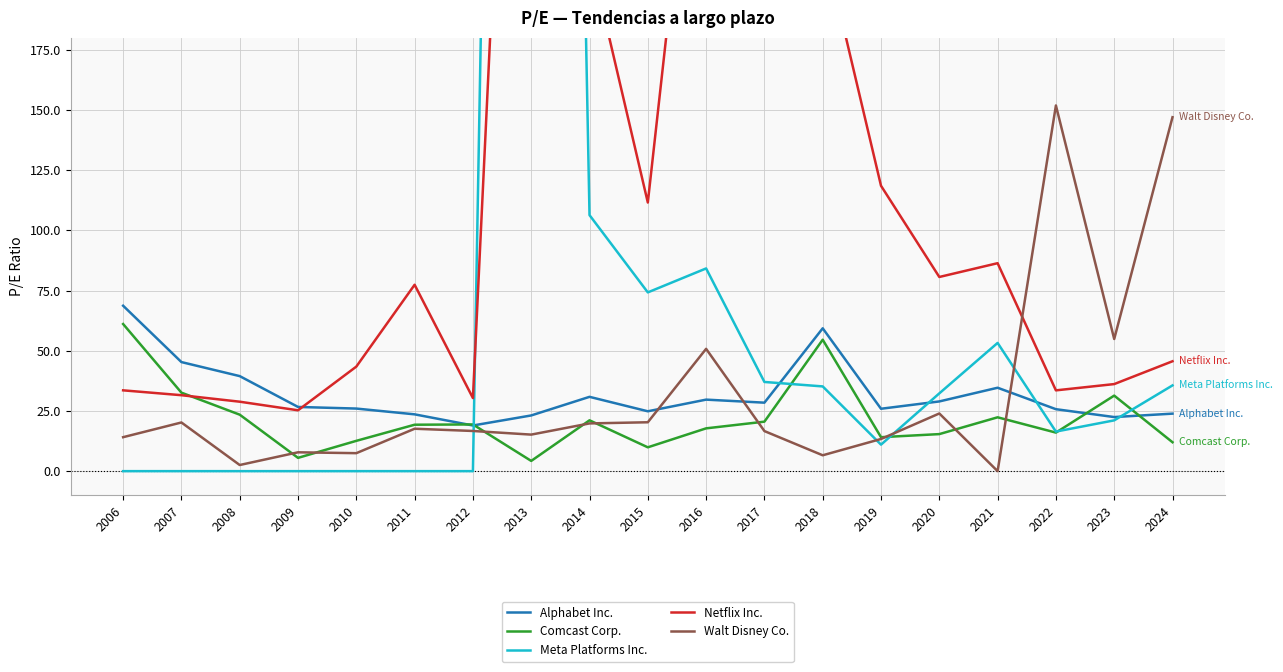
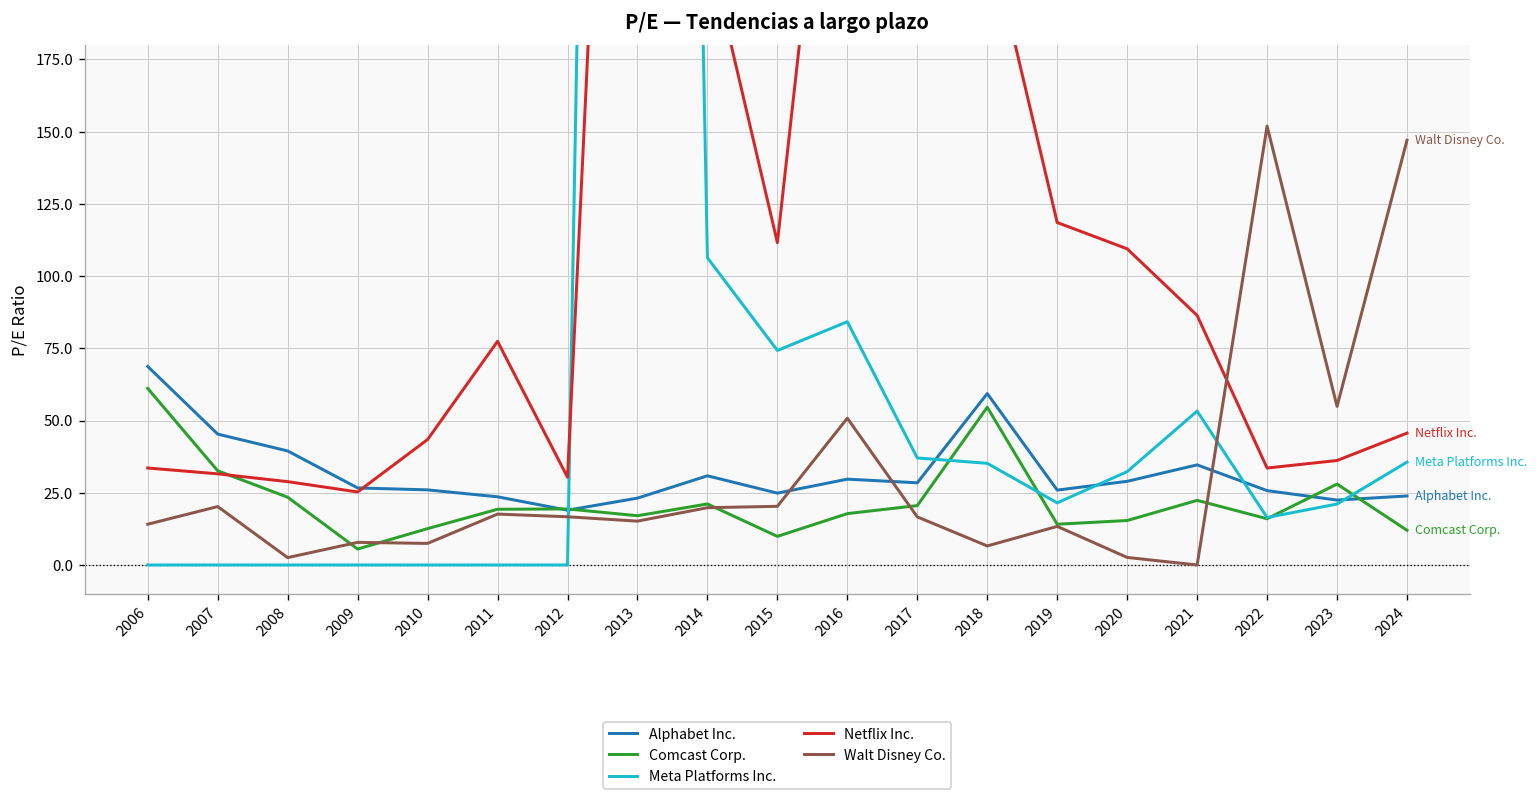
  {
    "Alphabet Inc.": {
      "2006": 69,
      "2007": 45,
      "2008": 39,
      "2009": 27,
      "2010": 26,
      "2011": 24,
      "2013": 23,
      "2014": 31,
      "2015": 25,
      "2016": 30,
      "2017": 28,
      "2018": 59,
      "2019": 26,
      "2020": 29,
      "2021": 35,
      "2022": 26,
      "2023": 22,
      "2024": 24
    },
    "Comcast Corp.": {
      "2006": 61,
      "2008": 23,
      "2009": 6,
      "2010": 13,
      "2011": 19,
-     "2013": 4,
+     "2013": 17,
      "2014": 21,
      "2015": 10,
      "2016": 18,
      "2017": 21,
      "2018": 55,
      "2020": 15,
      "2021": 22,
-     "2023": 31,
+     "2023": 28,
      "2024": 12
    },
    "Meta Platforms Inc.": {
      "2006": 0,
      "2007": 0,
      "2008": 0,
      "2009": 0,
      "2010": 0,
      "2011": 0,
      "2012": 0,
      "2014": 106,
      "2015": 74,
      "2016": 84,
      "2017": 37,
      "2018": 35,
-     "2019": 11,
+     "2019": 22,
      "2020": 32,
      "2021": 53,
      "2023": 21,
      "2024": 36
    },
    "Netflix Inc.": {
      "2006": 34,
      "2008": 29,
      "2009": 25,
      "2010": 43,
      "2011": 77,
      "2012": 30,
      "2015": 112,
      "2019": 119,
-     "2020": 81,
+     "2020": 109,
      "2021": 86,
      "2022": 34,
      "2023": 36,
      "2024": 46
    },
    "Walt Disney Co.": {
      "2006": 14,
      "2007": 20,
      "2008": 3,
      "2009": 8,
      "2010": 7,
      "2011": 18,
      "2012": 17,
      "2013": 15,
      "2014": 20,
      "2015": 20,
      "2016": 51,
      "2017": 17,
      "2018": 7,
-     "2020": 24,
+     "2020": 3,
      "2021": 0,
      "2022": 152,
      "2023": 55,
      "2024": 147
    }
  }
